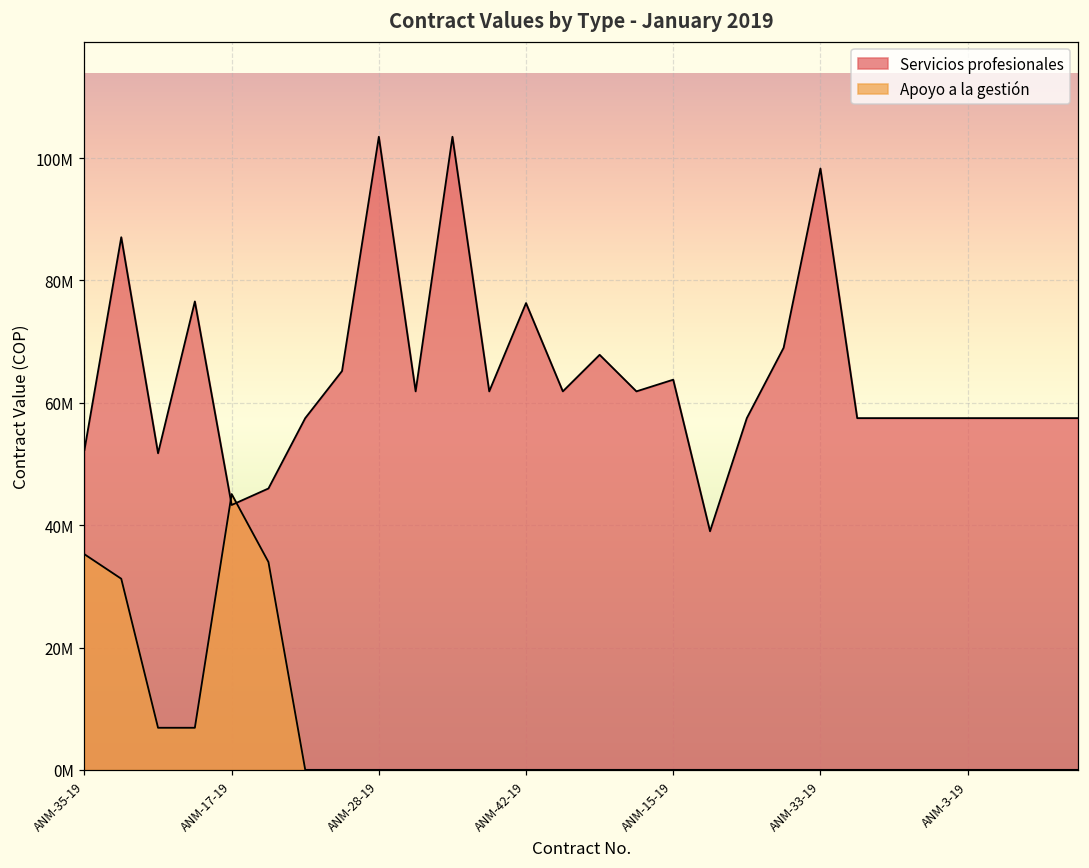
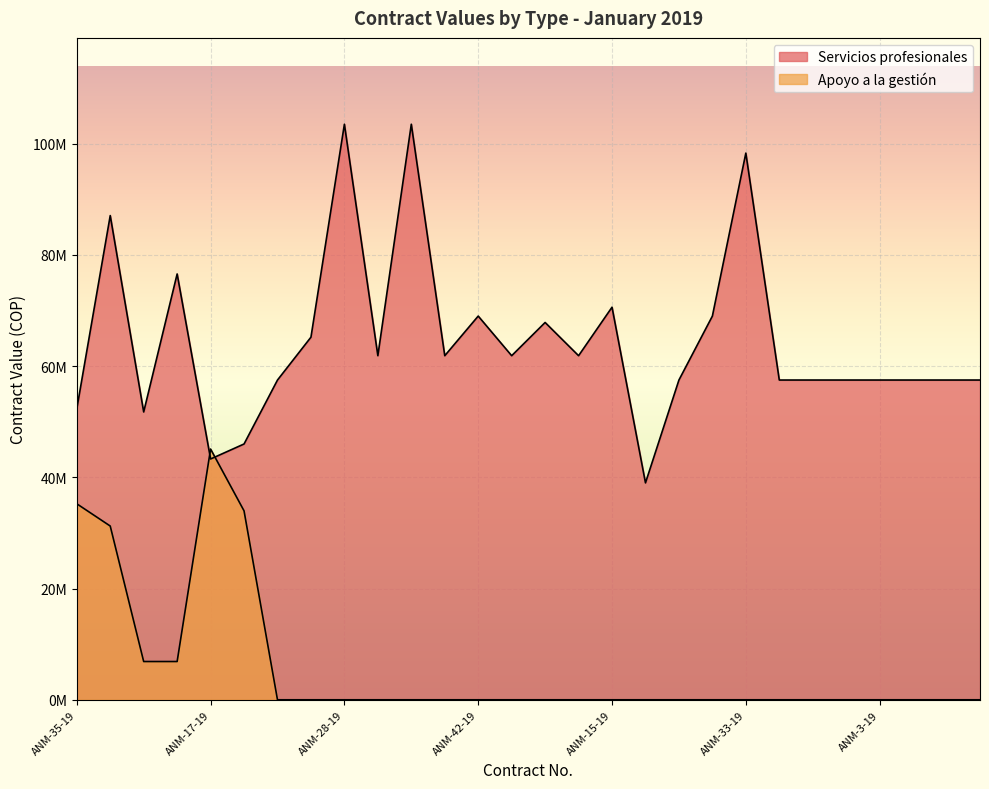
  {
    "Servicios profesionales": {
      "ANM-35-19": 52000000,
      "ANM-17-19": 43000000,
      "ANM-28-19": 104000000,
-     "ANM-42-19": 76000000,
-     "ANM-15-19": 64000000,
+     "ANM-42-19": 69000000,
+     "ANM-15-19": 71000000,
      "ANM-33-19": 98000000,
      "ANM-3-19": 58000000
    },
    "Apoyo a la gestión": {
      "ANM-35-19": 35000000,
      "ANM-17-19": 45000000,
      "ANM-28-19": 0,
      "ANM-42-19": 0,
      "ANM-15-19": 0,
      "ANM-33-19": 0,
      "ANM-3-19": 0
    }
  }
